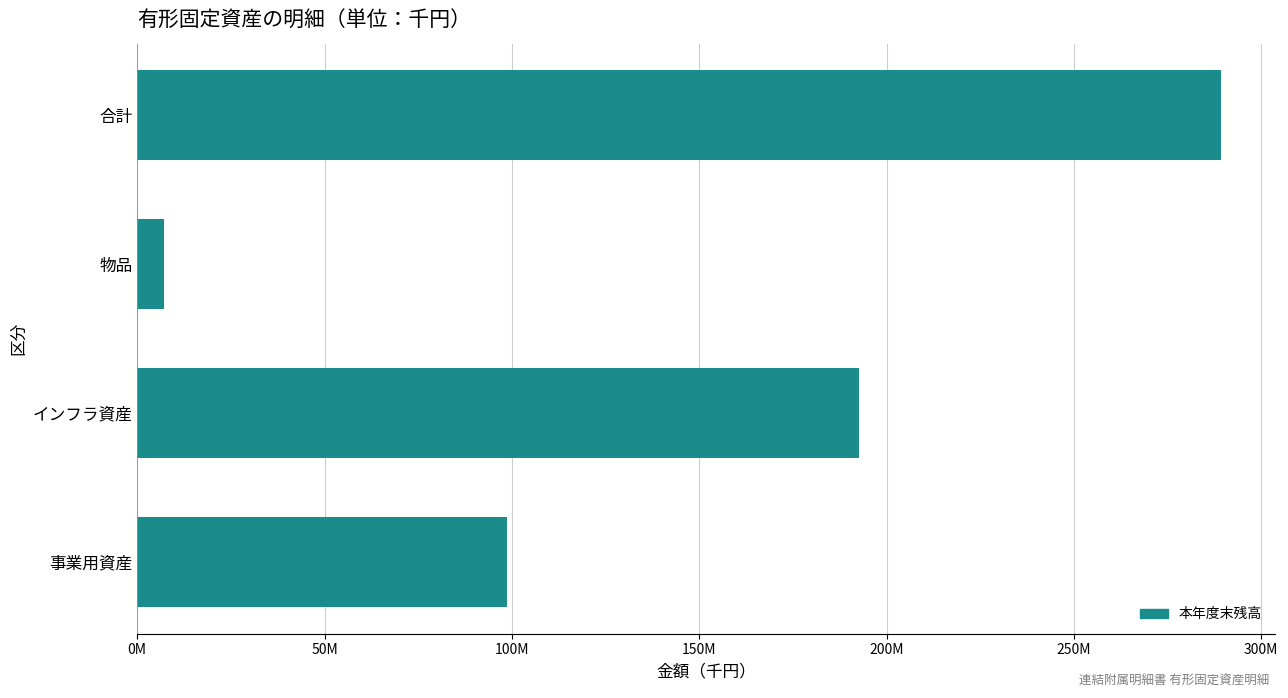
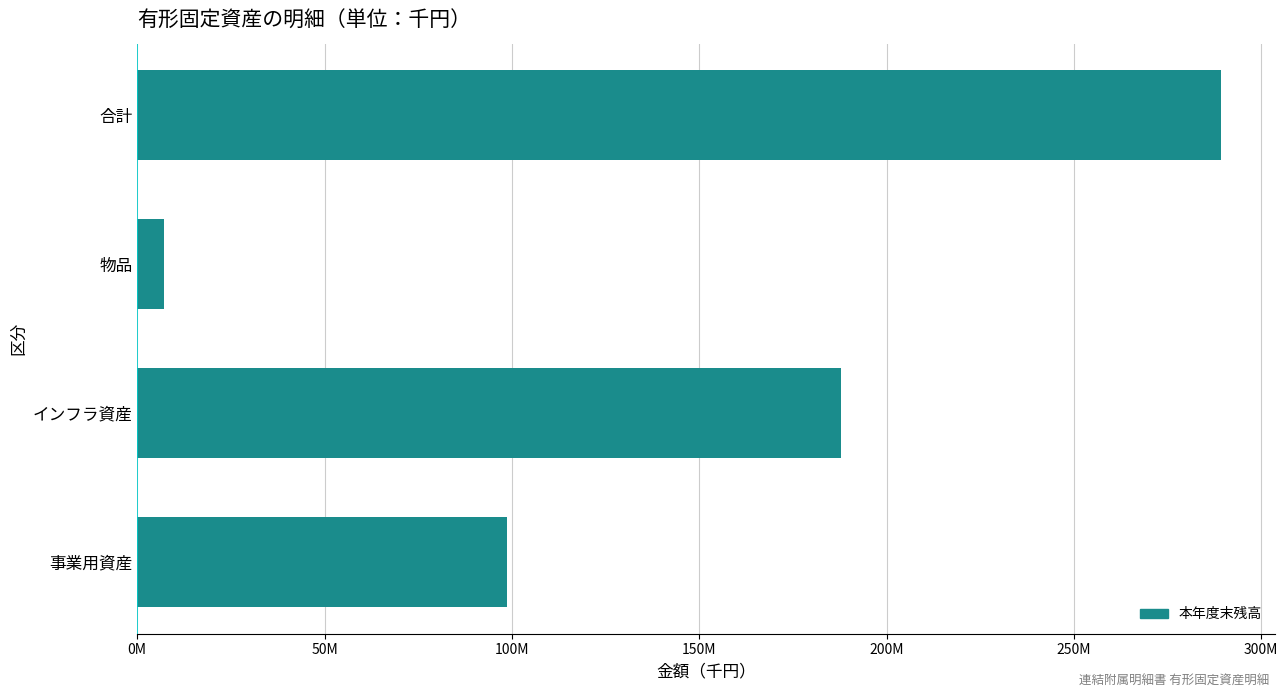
  {
    "合計": 289000000,
    "物品": 7000000,
-   "インフラ資産": 193000000,
+   "インフラ資産": 188000000,
    "事業用資産": 99000000
  }
